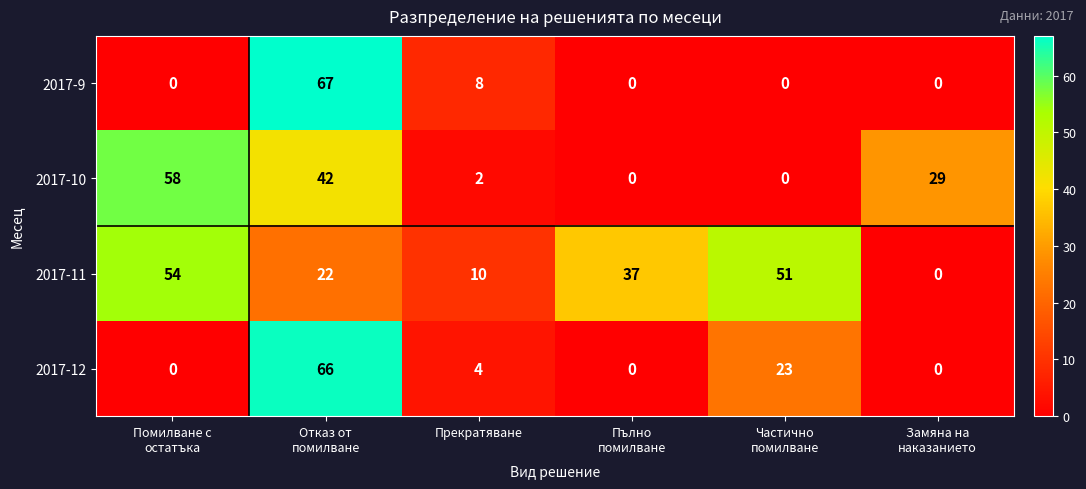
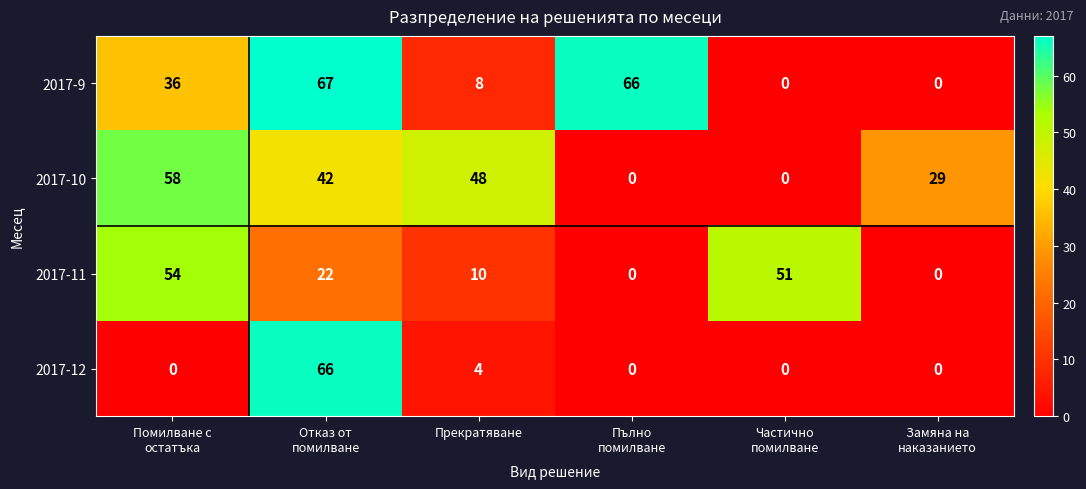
  {
    "2017-9": {
-     "Помилване с остатъка": 0,
+     "Помилване с остатъка": 36,
      "Отказ от помилване": 67,
      "Прекратяване": 8,
-     "Пълно помилване": 0,
+     "Пълно помилване": 66,
      "Частично помилване": 0,
      "Замяна на наказанието": 0
    },
    "2017-10": {
      "Помилване с остатъка": 58,
      "Отказ от помилване": 42,
-     "Прекратяване": 2,
+     "Прекратяване": 48,
      "Пълно помилване": 0,
      "Частично помилване": 0,
      "Замяна на наказанието": 29
    },
    "2017-11": {
      "Помилване с остатъка": 54,
      "Отказ от помилване": 22,
      "Прекратяване": 10,
-     "Пълно помилване": 37,
+     "Пълно помилване": 0,
      "Частично помилване": 51,
      "Замяна на наказанието": 0
    },
    "2017-12": {
      "Помилване с остатъка": 0,
      "Отказ от помилване": 66,
      "Прекратяване": 4,
      "Пълно помилване": 0,
-     "Частично помилване": 23,
+     "Частично помилване": 0,
      "Замяна на наказанието": 0
    }
  }
